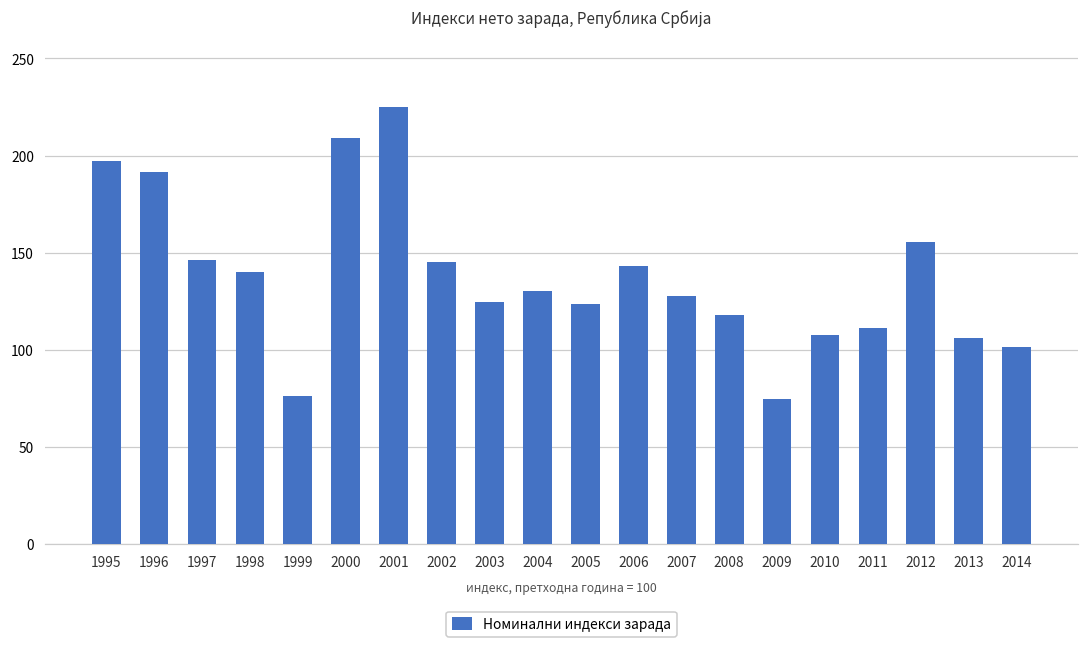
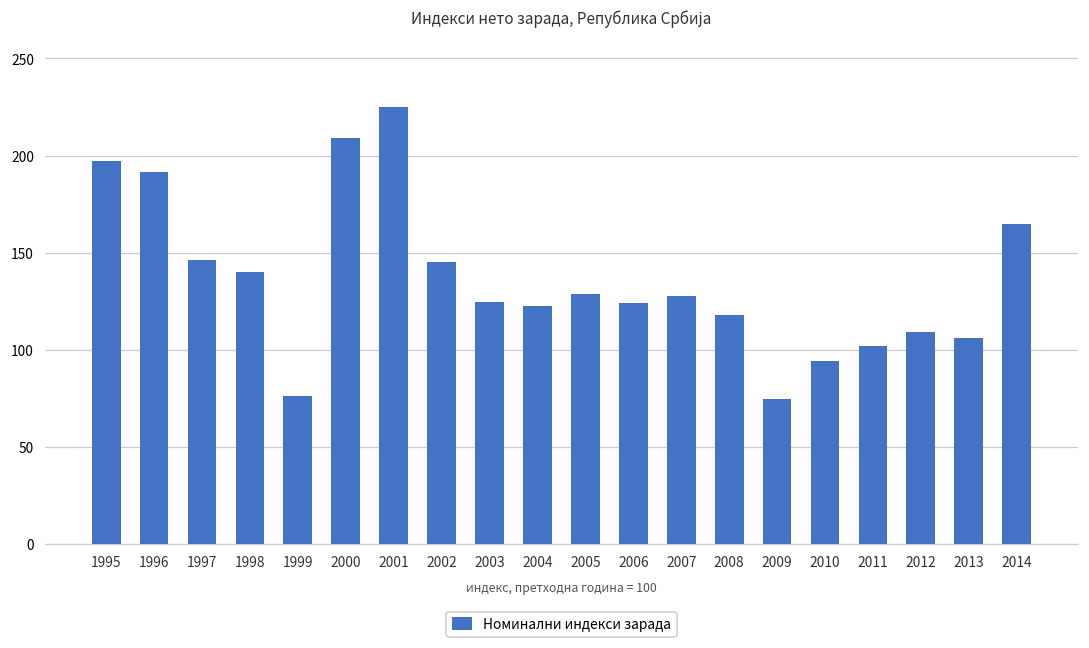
  {
    "1995": 197,
    "1996": 192,
    "1997": 146,
    "1998": 140,
    "1999": 76,
    "2000": 209,
    "2001": 225,
    "2002": 146,
    "2003": 125,
-   "2004": 130,
-   "2005": 124,
-   "2006": 143,
+   "2004": 123,
+   "2005": 129,
+   "2006": 124,
    "2007": 128,
    "2008": 118,
    "2009": 75,
-   "2010": 108,
-   "2011": 111,
-   "2012": 156,
+   "2010": 94,
+   "2011": 102,
+   "2012": 109,
    "2013": 106,
-   "2014": 101
+   "2014": 165
  }
